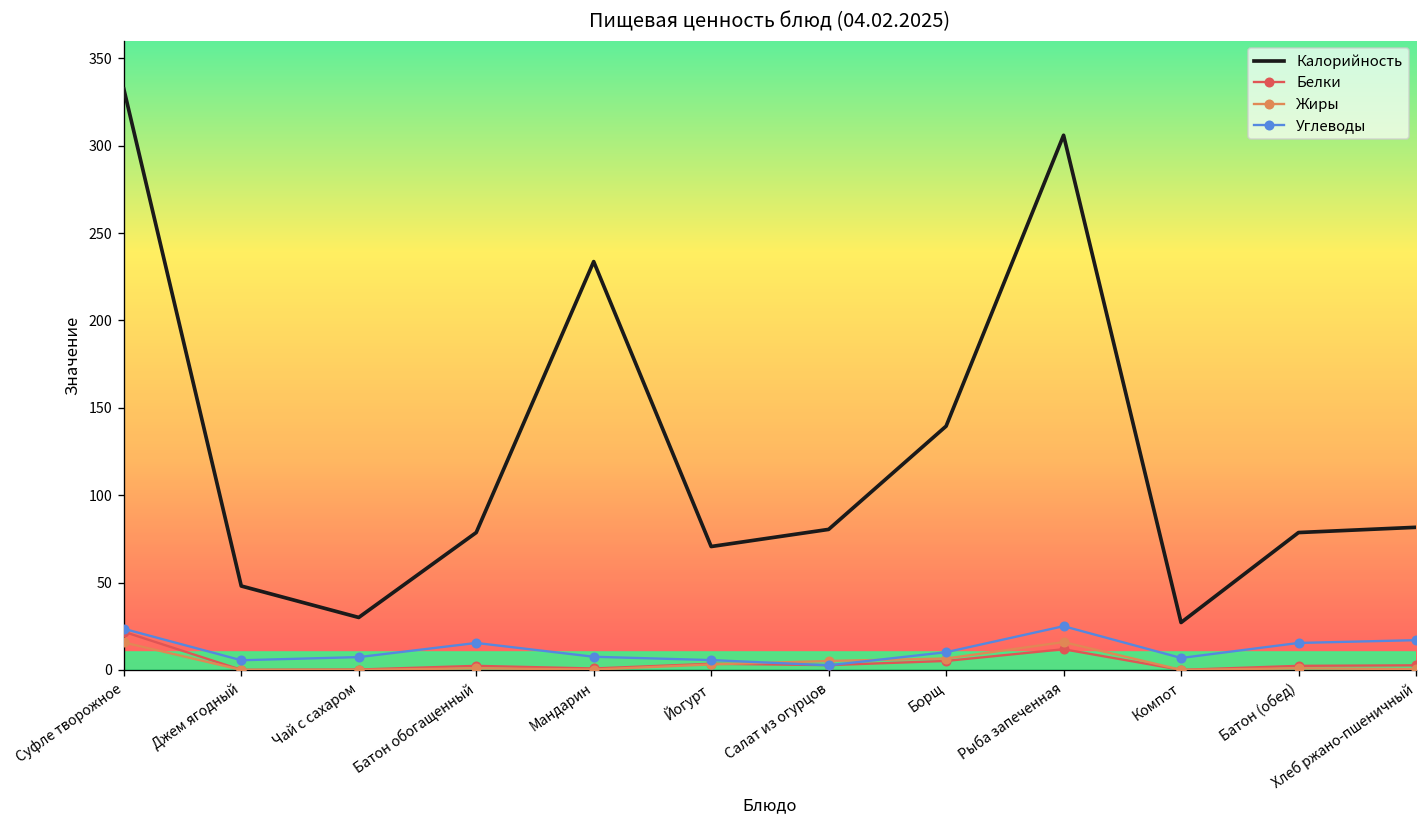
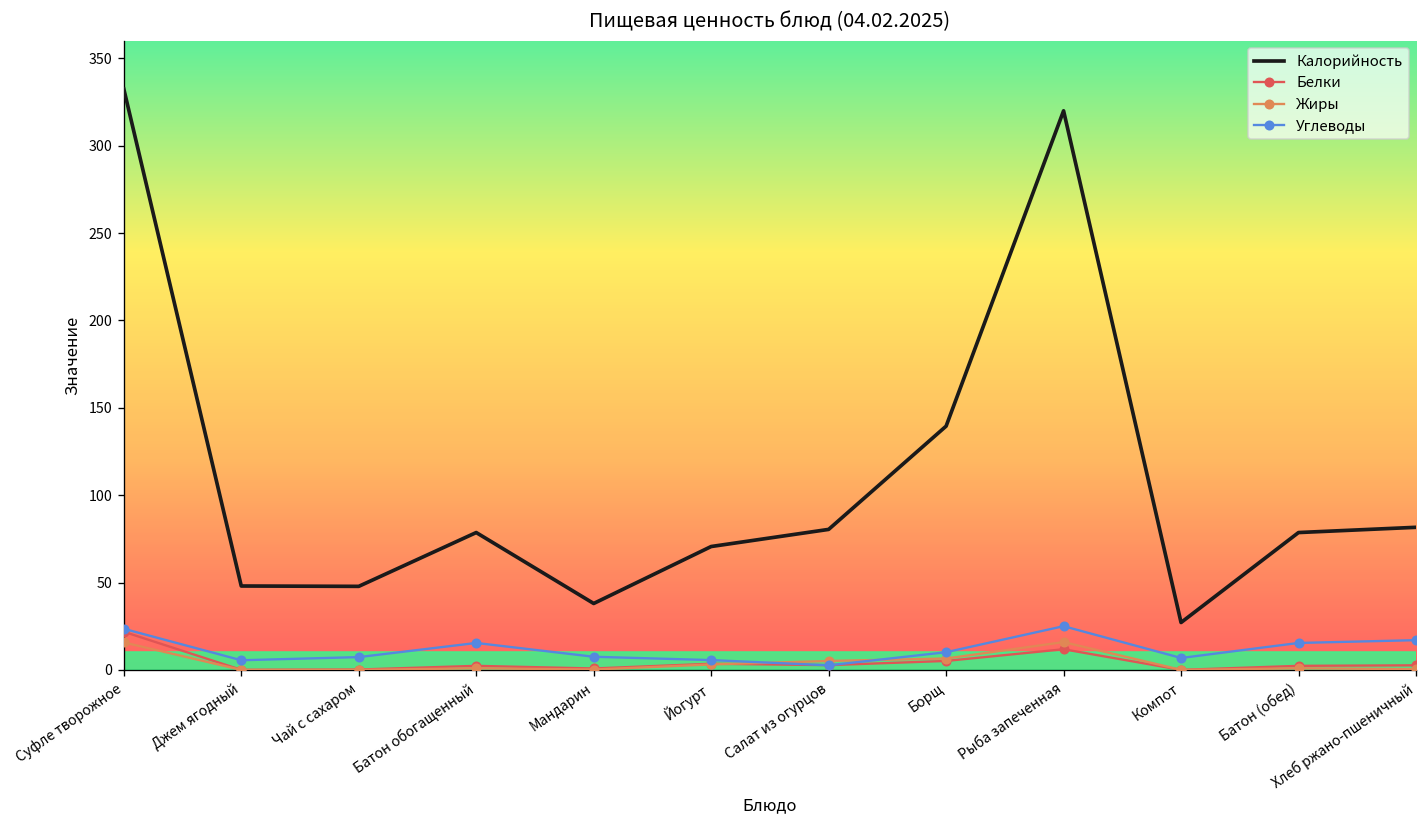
  {
    "Калорийность": {
      "Суфле творожное": 333,
      "Джем ягодный": 48,
-     "Чай с сахаром": 30,
+     "Чай с сахаром": 48,
      "Батон обогащенный": 79,
-     "Мандарин": 234,
+     "Мандарин": 38,
      "Йогурт": 71,
      "Салат из огурцов": 80,
      "Борщ": 140,
-     "Рыба запеченная": 306,
+     "Рыба запеченная": 320,
      "Компот": 27,
      "Батон (обед)": 79,
      "Хлеб ржано-пшеничный": 82
    },
    "Углеводы": {
      "Батон обогащенный": 15,
      "Борщ": 10,
      "Рыба запеченная": 25,
      "Батон (обед)": 15,
      "Хлеб ржано-пшеничный": 17
    }
  }
